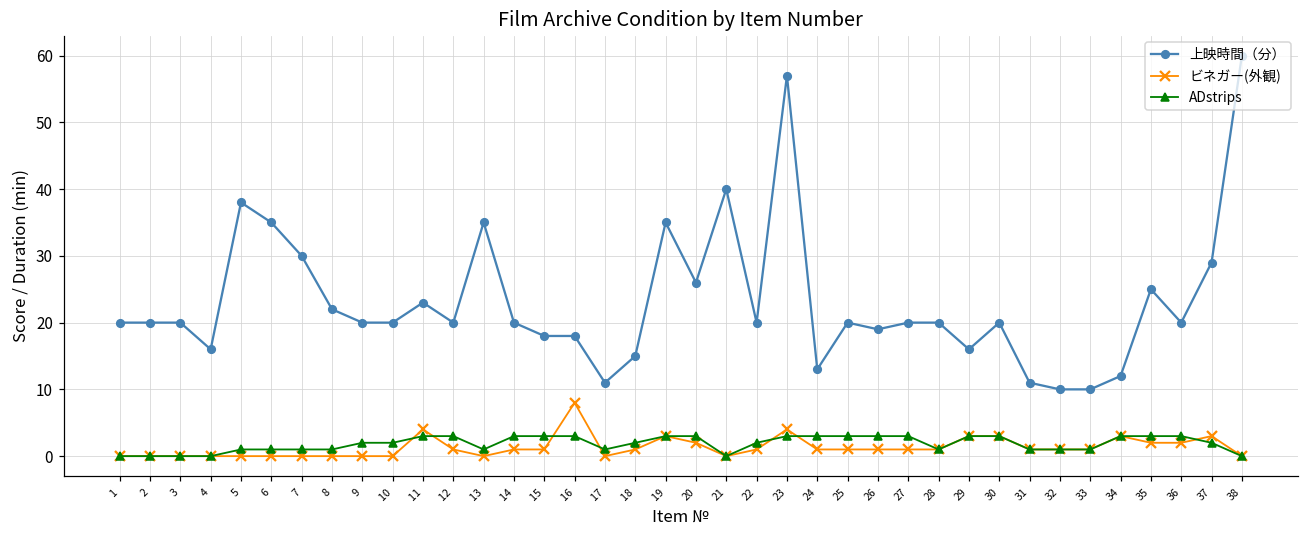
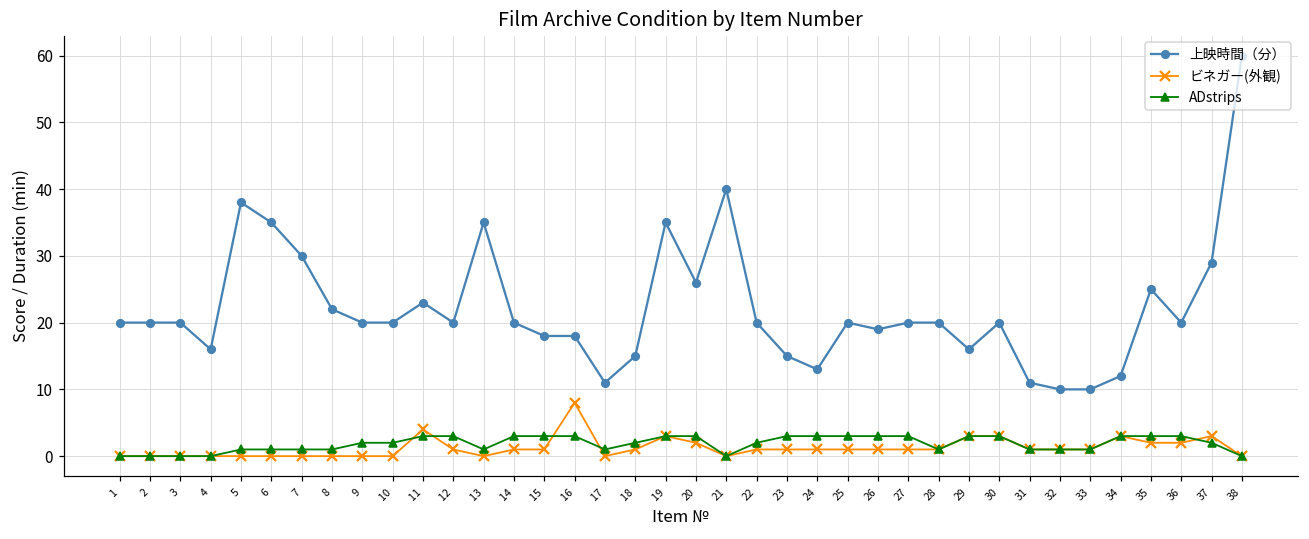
  {
    "上映時間（分）": {
      "1": 20,
      "2": 20,
      "3": 20,
      "4": 16,
      "5": 38,
      "6": 35,
      "7": 30,
      "8": 22,
      "9": 20,
      "10": 20,
      "11": 23,
      "12": 20,
      "13": 35,
      "14": 20,
      "15": 18,
      "16": 18,
      "17": 11,
      "18": 15,
      "19": 35,
      "20": 26,
      "21": 40,
      "22": 20,
-     "23": 57,
+     "23": 15,
      "24": 13,
      "25": 20,
      "26": 19,
      "27": 20,
      "28": 20,
      "29": 16,
      "30": 20,
      "31": 11,
      "32": 10,
      "33": 10,
      "34": 12,
      "35": 25,
      "36": 20,
      "37": 29
    },
    "ビネガー(外観)": {
      "5": 0,
      "6": 0,
      "7": 0,
      "8": 0,
      "9": 0,
      "10": 0,
      "11": 4,
      "12": 1,
      "13": 0,
      "14": 1,
      "15": 1,
      "16": 8,
      "17": 0,
      "18": 1,
      "20": 2,
      "22": 1,
-     "23": 4,
+     "23": 1,
      "24": 1,
      "25": 1,
      "26": 1,
      "27": 1,
      "35": 2,
      "36": 2,
      "37": 3
    },
    "ADstrips": {
      "5": 1,
      "6": 1,
      "7": 1,
      "8": 1,
      "9": 2,
      "10": 2,
      "11": 3,
      "12": 3,
      "13": 1,
      "14": 3,
      "15": 3,
      "16": 3,
      "17": 1,
      "18": 2,
      "20": 3,
      "22": 2,
      "23": 3,
      "24": 3,
      "25": 3,
      "26": 3,
      "27": 3,
      "35": 3,
      "36": 3,
      "37": 2
    }
  }
